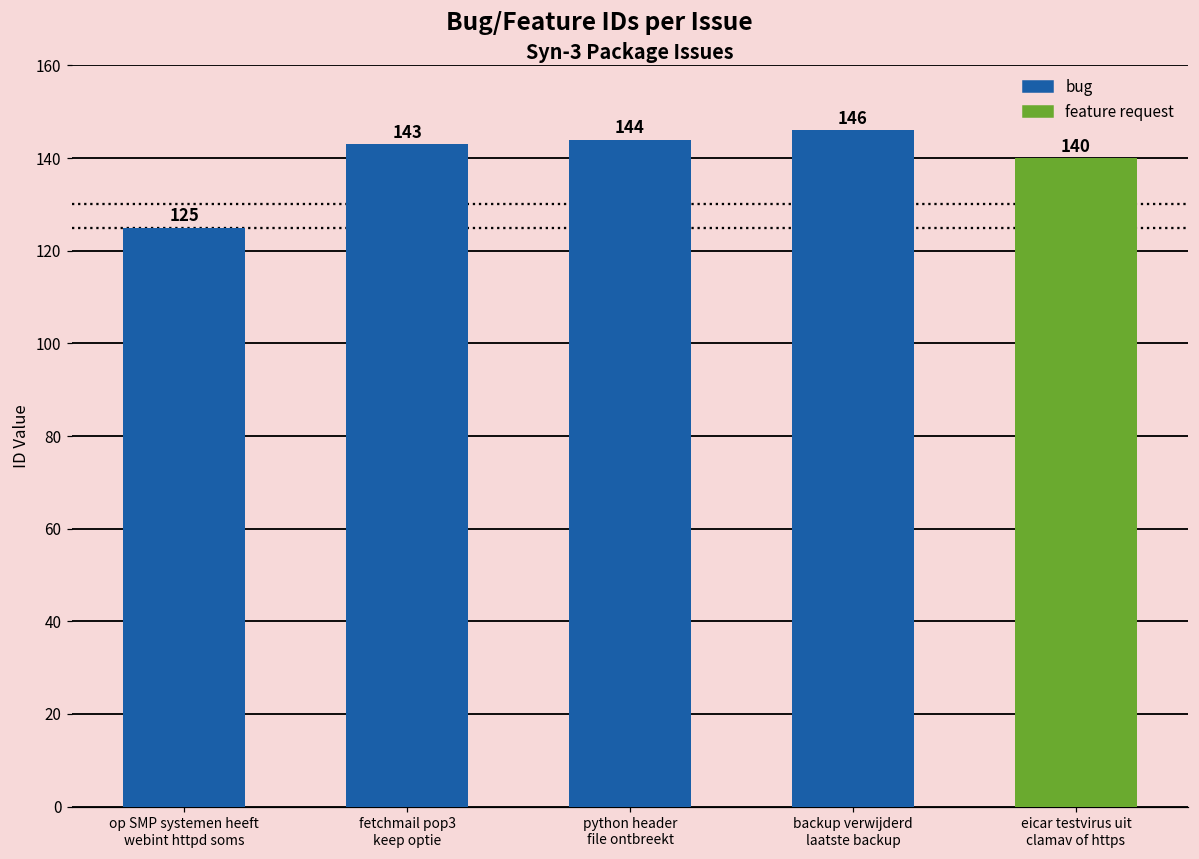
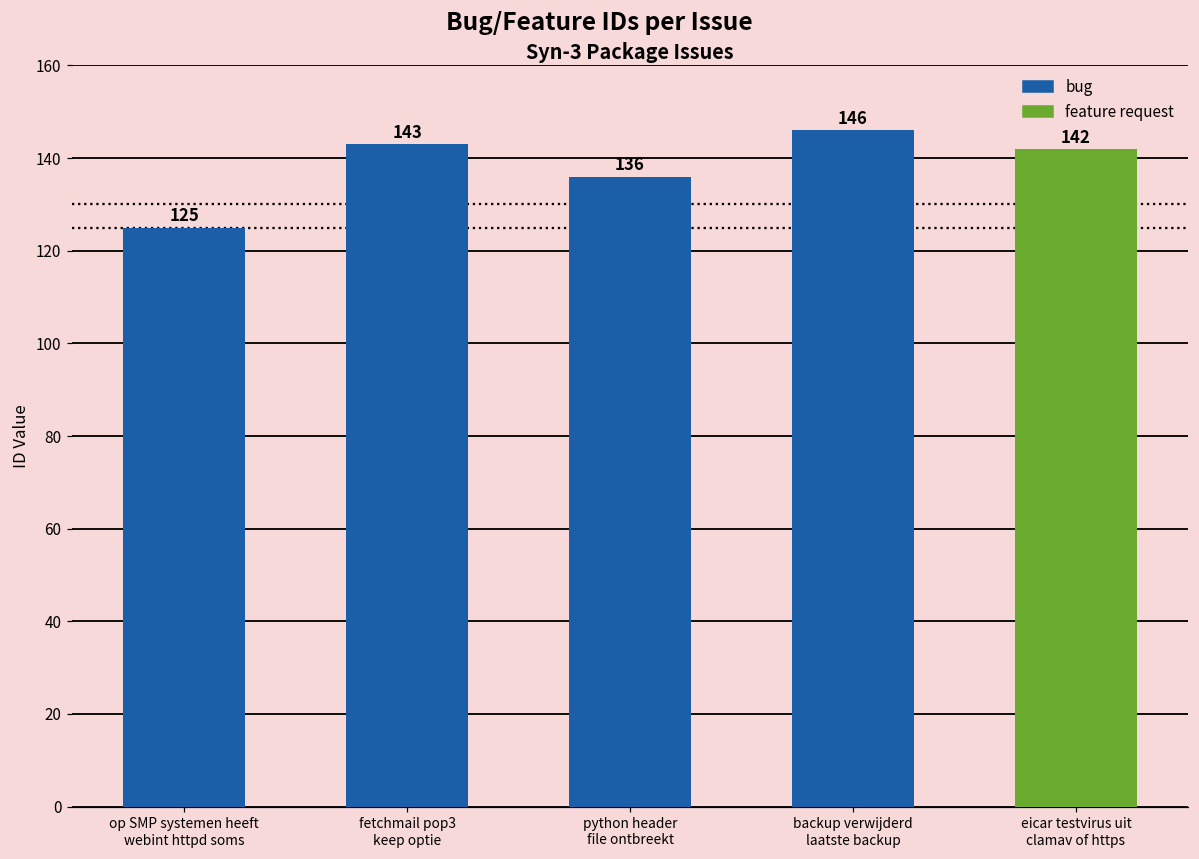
  {
    "op SMP systemen heeft webint httpd soms": 125,
    "fetchmail pop3 keep optie": 143,
-   "python header file ontbreekt": 144,
+   "python header file ontbreekt": 136,
    "backup verwijderd laatste backup": 146,
-   "eicar testvirus uit clamav of https": 140
+   "eicar testvirus uit clamav of https": 142
  }
